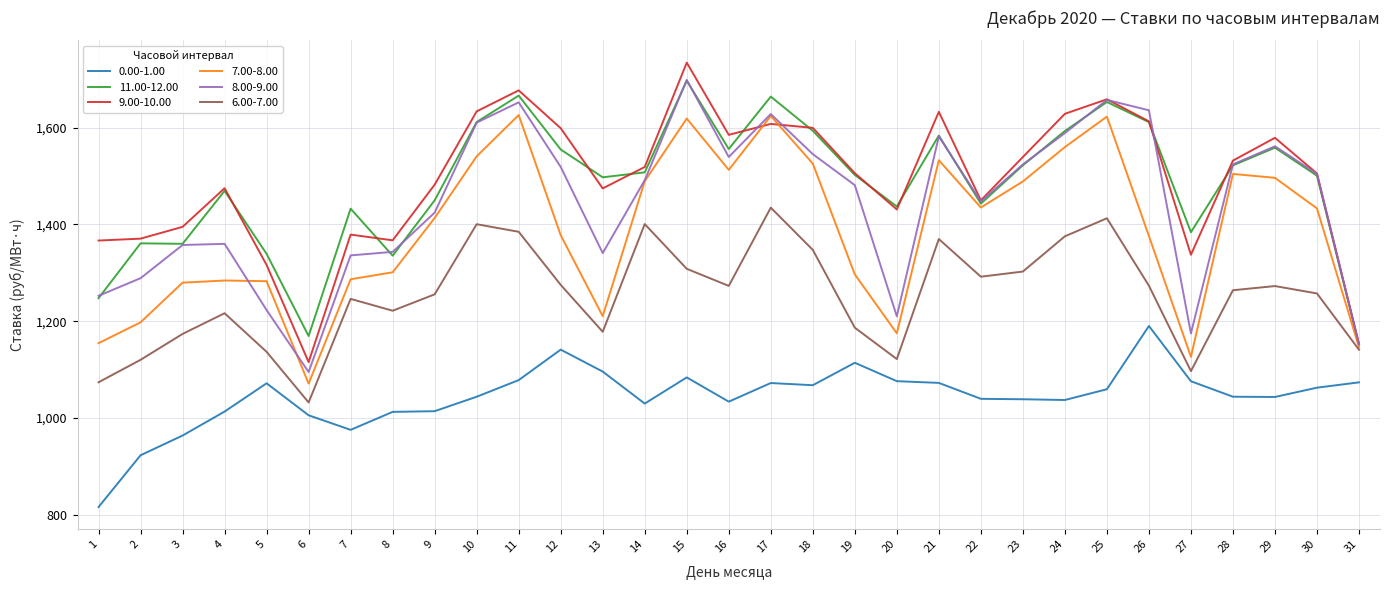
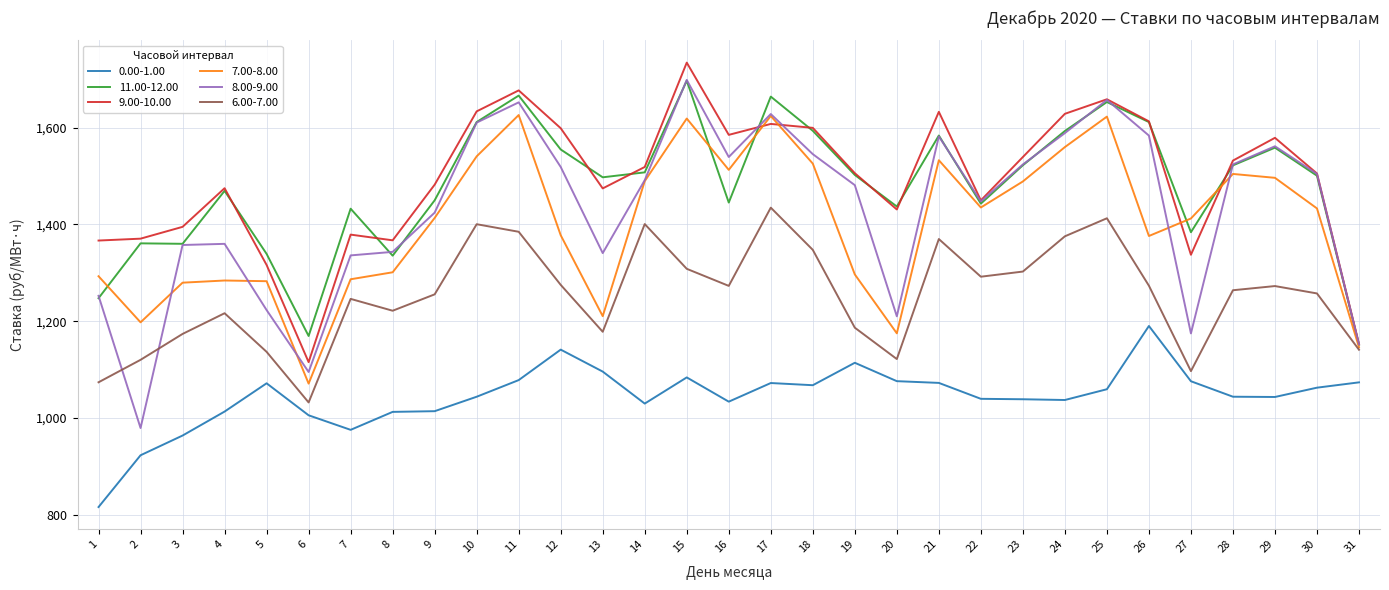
  {
    "0.00-1.00": {
      "1": "820",
      "2": "920",
      "3": "960",
      "4": "1,010",
      "5": "1,070",
      "6": "1,010",
      "7": "980",
      "8": "1,010",
      "9": "1,010",
      "10": "1,040",
      "11": "1,080",
      "12": "1,140",
      "13": "1,100",
      "14": "1,030",
      "15": "1,080",
      "16": "1,030",
      "17": "1,070",
      "18": "1,070",
      "19": "1,110",
      "20": "1,080",
      "21": "1,070",
      "22": "1,040",
      "23": "1,040",
      "24": "1,040",
      "25": "1,060",
      "26": "1,190",
      "27": "1,080",
      "28": "1,040",
      "29": "1,040",
      "30": "1,060",
      "31": "1,070"
    },
    "11.00-12.00": {
      "2": "1,360",
      "4": "1,470",
      "5": "1,340",
      "6": "1,170",
      "7": "1,430",
      "8": "1,340",
      "9": "1,450",
      "11": "1,670",
      "12": "1,550",
      "13": "1,500",
      "14": "1,510",
-     "16": "1,560",
+     "16": "1,450",
      "17": "1,660",
      "18": "1,590",
      "20": "1,440",
      "27": "1,380"
    },
    "9.00-10.00": {
      "1": "1,370",
      "2": "1,370",
      "3": "1,400",
      "4": "1,470",
      "5": "1,320",
      "6": "1,120",
      "7": "1,380",
      "8": "1,370",
      "9": "1,480",
      "10": "1,630",
      "11": "1,680",
      "12": "1,600",
      "13": "1,470",
      "14": "1,520",
      "15": "1,730",
      "16": "1,580",
      "17": "1,610",
      "18": "1,600",
      "20": "1,430",
      "21": "1,630",
      "23": "1,540",
      "24": "1,630",
      "27": "1,340",
      "28": "1,530",
      "29": "1,580"
    },
    "7.00-8.00": {
-     "1": "1,150",
+     "1": "1,290",
      "2": "1,200",
      "3": "1,280",
      "4": "1,280",
      "5": "1,280",
      "6": "1,070",
      "7": "1,290",
      "8": "1,300",
      "9": "1,410",
      "10": "1,540",
      "11": "1,630",
      "12": "1,380",
      "13": "1,210",
      "15": "1,620",
      "16": "1,510",
      "18": "1,530",
      "19": "1,300",
      "20": "1,180",
      "21": "1,530",
      "22": "1,430",
      "23": "1,490",
      "24": "1,560",
      "25": "1,620",
      "26": "1,380",
-     "27": "1,130",
+     "27": "1,410",
      "28": "1,500",
      "29": "1,500",
      "30": "1,430"
    },
    "8.00-9.00": {
-     "2": "1,290",
+     "2": "980",
      "4": "1,360",
      "5": "1,220",
      "6": "1,100",
      "7": "1,340",
      "8": "1,340",
      "9": "1,420",
      "11": "1,650",
      "12": "1,520",
      "13": "1,340",
      "16": "1,540",
      "18": "1,550",
      "19": "1,480",
      "20": "1,210",
-     "26": "1,640",
+     "26": "1,580",
      "27": "1,170"
    },
    "6.00-7.00": {
      "1": "1,070",
      "2": "1,120",
      "3": "1,170",
      "4": "1,220",
      "5": "1,140",
      "6": "1,030",
      "7": "1,250",
      "8": "1,220",
      "9": "1,260",
      "10": "1,400",
      "11": "1,380",
      "12": "1,280",
      "13": "1,180",
      "14": "1,400",
      "15": "1,310",
      "16": "1,270",
      "17": "1,430",
      "18": "1,350",
      "19": "1,190",
      "20": "1,120",
      "21": "1,370",
      "22": "1,290",
      "23": "1,300",
      "24": "1,380",
      "25": "1,410",
      "26": "1,270",
      "27": "1,100",
      "28": "1,260",
      "29": "1,270",
      "30": "1,260"
    }
  }
